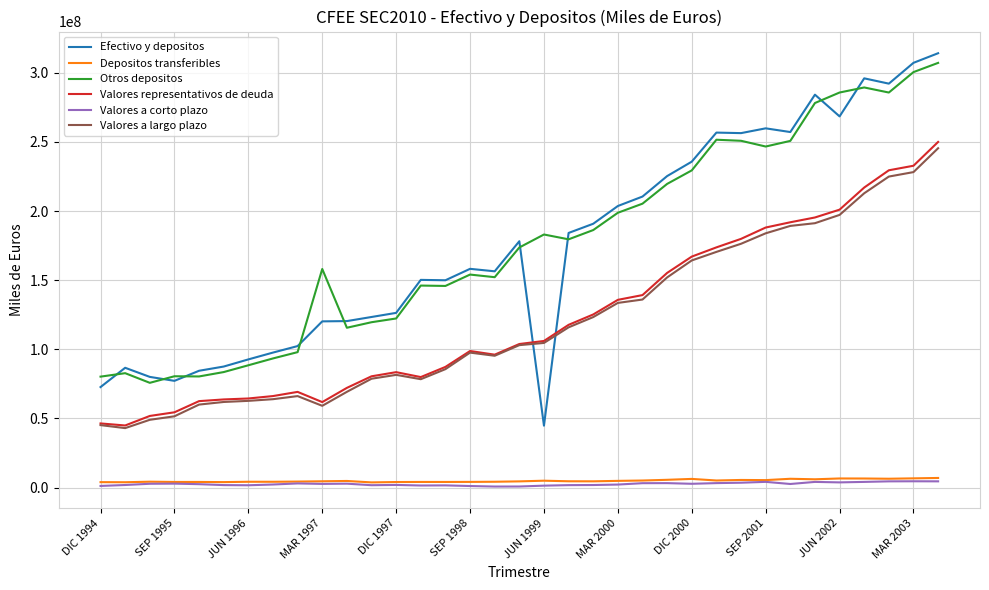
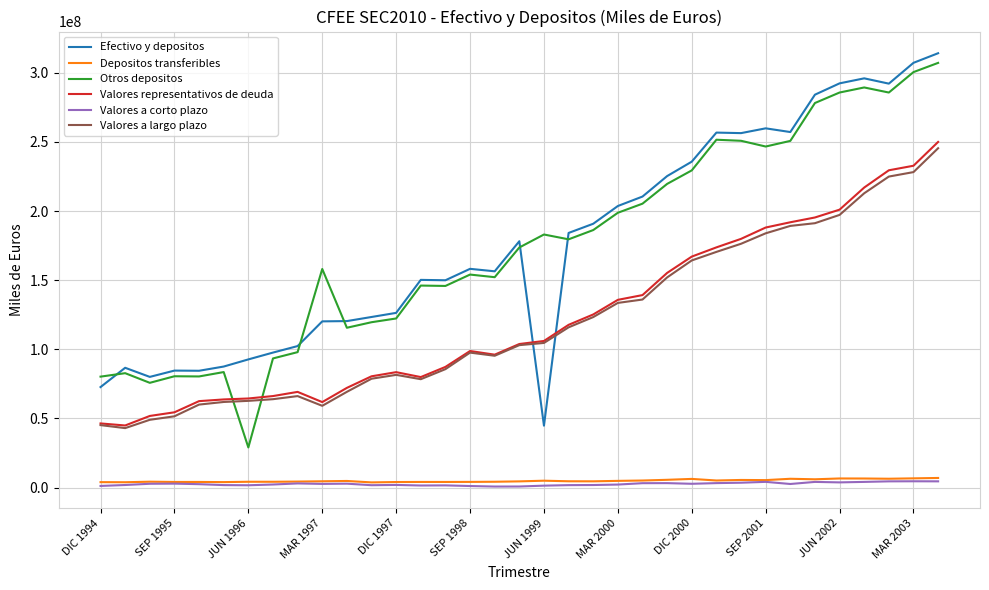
  {
    "Efectivo y depositos": {
      "DIC 1994": 73000000,
-     "SEP 1995": 77000000,
+     "SEP 1995": 85000000,
      "JUN 1996": 93000000,
      "MAR 1997": 120000000,
      "DIC 1997": 126000000,
      "SEP 1998": 158000000,
      "JUN 1999": 45000000,
      "MAR 2000": 204000000,
      "DIC 2000": 236000000,
      "SEP 2001": 260000000,
-     "JUN 2002": 268000000,
+     "JUN 2002": 292000000,
      "MAR 2003": 307000000
    },
    "Depositos transferibles": {
      "DIC 1994": 4000000,
      "JUN 1996": 4000000,
      "MAR 1997": 5000000,
      "DIC 1997": 4000000,
      "SEP 1998": 4000000,
      "JUN 1999": 5000000,
      "MAR 2000": 5000000,
      "DIC 2000": 6000000,
      "JUN 2002": 7000000,
      "MAR 2003": 7000000
    },
    "Otros depositos": {
      "DIC 1994": 80000000,
      "SEP 1995": 81000000,
-     "JUN 1996": 88000000,
+     "JUN 1996": 29000000,
      "MAR 1997": 158000000,
      "DIC 1997": 122000000,
      "SEP 1998": 154000000,
      "JUN 1999": 183000000,
      "MAR 2000": 199000000,
      "DIC 2000": 229000000,
      "SEP 2001": 247000000,
      "JUN 2002": 286000000,
      "MAR 2003": 300000000
    },
    "Valores representativos de deuda": {
      "SEP 1995": 54000000,
      "MAR 1997": 62000000,
      "DIC 1997": 83000000,
      "MAR 2000": 136000000,
      "DIC 2000": 167000000,
      "SEP 2001": 188000000,
      "JUN 2002": 201000000,
      "MAR 2003": 233000000
    },
    "Valores a corto plazo": {
      "DIC 1994": 1000000,
      "JUN 1996": 2000000,
      "MAR 1997": 3000000,
      "DIC 1997": 2000000,
      "SEP 1998": 1000000,
      "JUN 1999": 1000000,
      "MAR 2000": 2000000,
      "DIC 2000": 3000000,
      "JUN 2002": 4000000,
      "MAR 2003": 5000000
    },
    "Valores a largo plazo": {
      "SEP 1995": 52000000,
      "MAR 1997": 59000000,
      "DIC 1997": 82000000,
      "MAR 2000": 134000000,
      "DIC 2000": 164000000,
      "SEP 2001": 184000000,
      "JUN 2002": 197000000,
      "MAR 2003": 228000000
    }
  }
